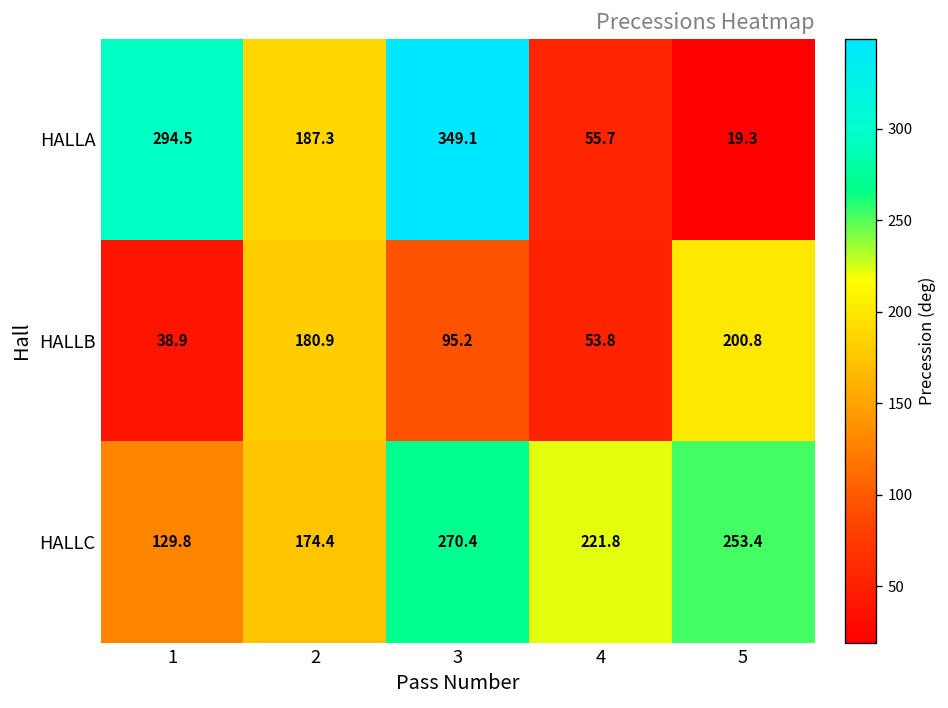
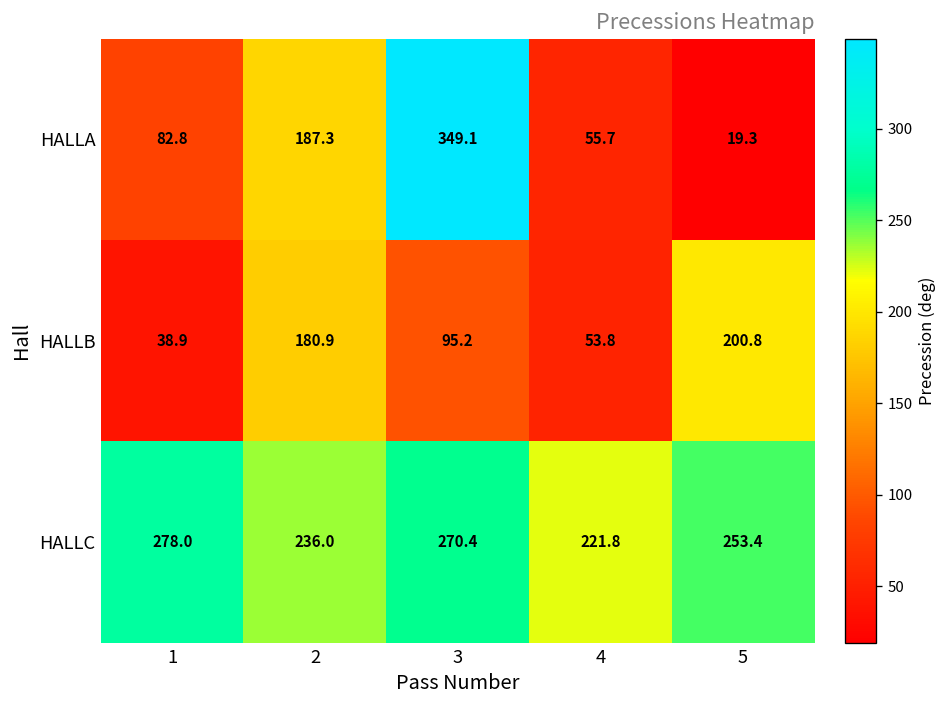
  {
    "HALLA": {
-     "1": 294.5,
+     "1": 82.8,
      "2": 187.3,
      "3": 349.1,
      "4": 55.7,
      "5": 19.3
    },
    "HALLB": {
      "1": 38.9,
      "2": 180.9,
      "3": 95.2,
      "4": 53.8,
      "5": 200.8
    },
    "HALLC": {
-     "1": 129.8,
-     "2": 174.4,
+     "1": 278.0,
+     "2": 236.0,
      "3": 270.4,
      "4": 221.8,
      "5": 253.4
    }
  }
